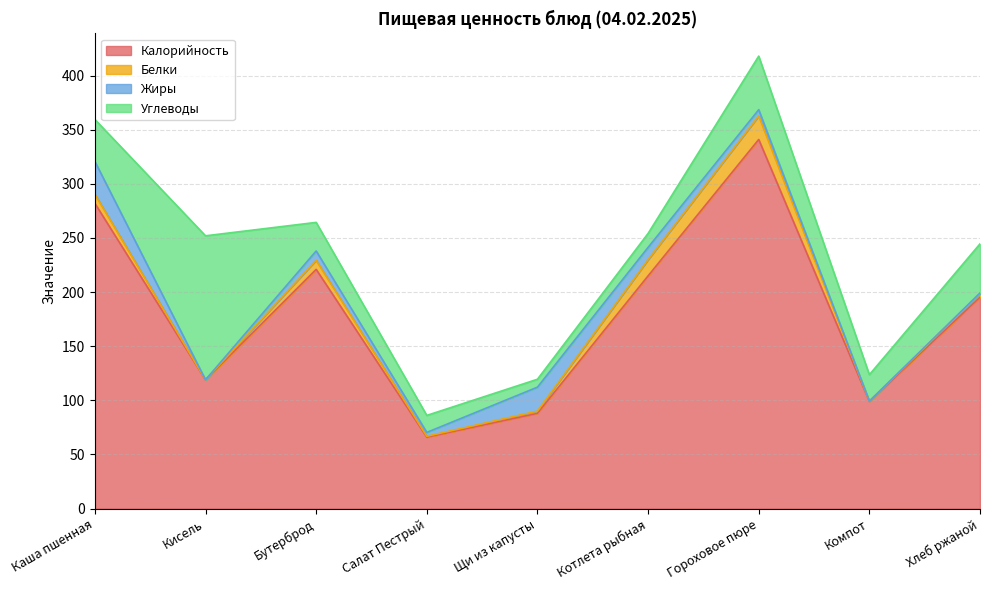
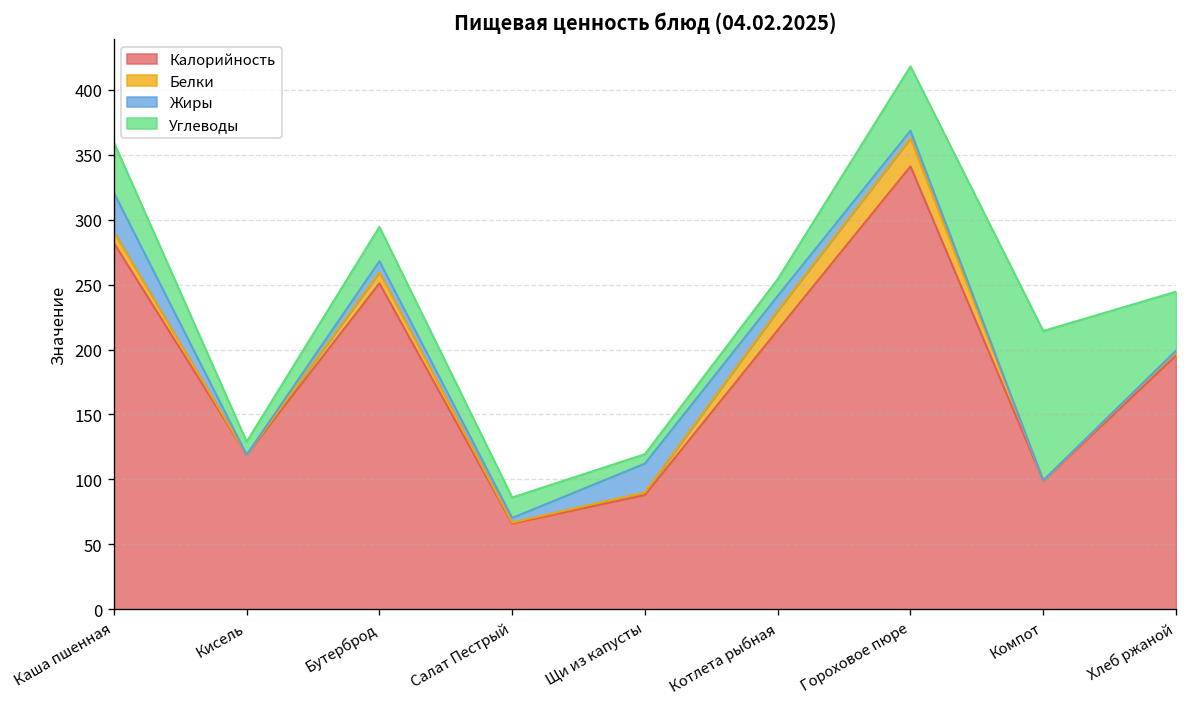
  {
    "Калорийность": {
      "Каша пшенная": 282,
-     "Бутерброд": 221,
+     "Бутерброд": 251,
      "Котлета рыбная": 215,
      "Гороховое пюре": 341,
      "Хлеб ржаной": 195
    },
    "Белки": {
      "Каша пшенная": 8,
      "Бутерброд": 8,
      "Котлета рыбная": 15,
      "Гороховое пюре": 22
    },
    "Жиры": {
      "Каша пшенная": 30,
      "Бутерброд": 9,
      "Салат Пестрый": 4,
      "Щи из капусты": 22,
      "Котлета рыбная": 11,
      "Гороховое пюре": 6
    },
    "Углеводы": {
      "Каша пшенная": 39,
-     "Кисель": 133,
+     "Кисель": 10,
      "Бутерброд": 26,
      "Салат Пестрый": 16,
      "Щи из капусты": 7,
      "Котлета рыбная": 13,
      "Гороховое пюре": 50,
-     "Компот": 24,
+     "Компот": 115,
      "Хлеб ржаной": 45
    }
  }
